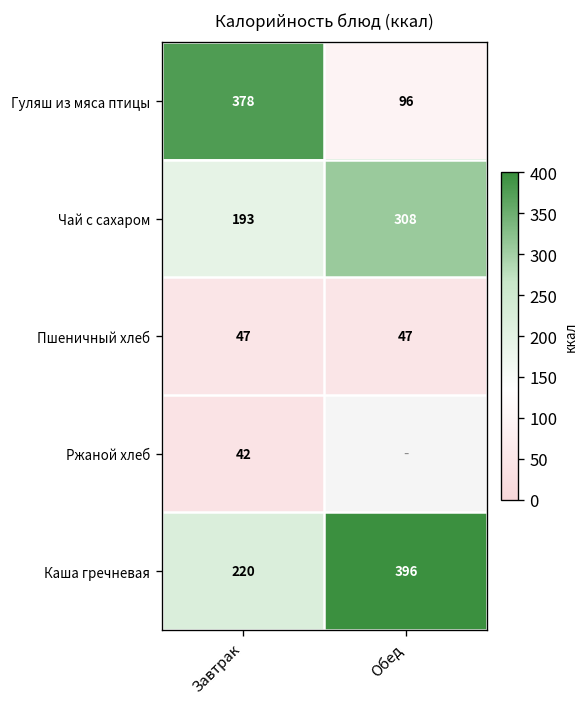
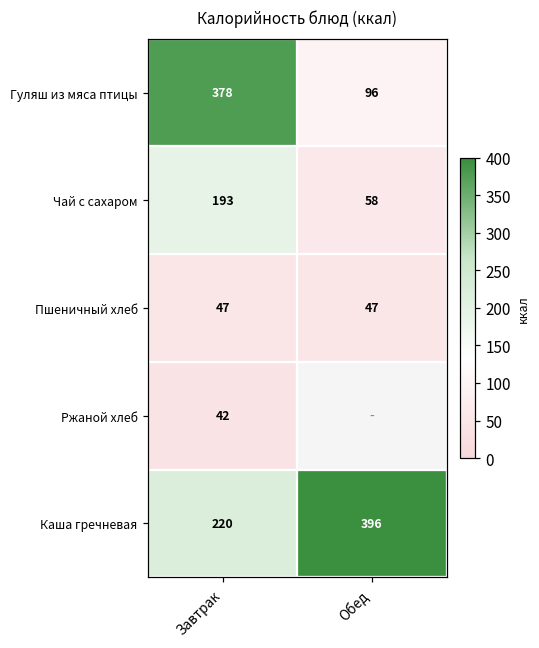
  {
    "Гуляш из мяса птицы": {
      "Завтрак": 378,
      "Обед": 96
    },
    "Чай с сахаром": {
      "Завтрак": 193,
-     "Обед": 308
+     "Обед": 58
    },
    "Пшеничный хлеб": {
      "Завтрак": 47,
      "Обед": 47
    },
    "Ржаной хлеб": {
      "Завтрак": 42
    },
    "Каша гречневая": {
      "Завтрак": 220,
      "Обед": 396
    }
  }
